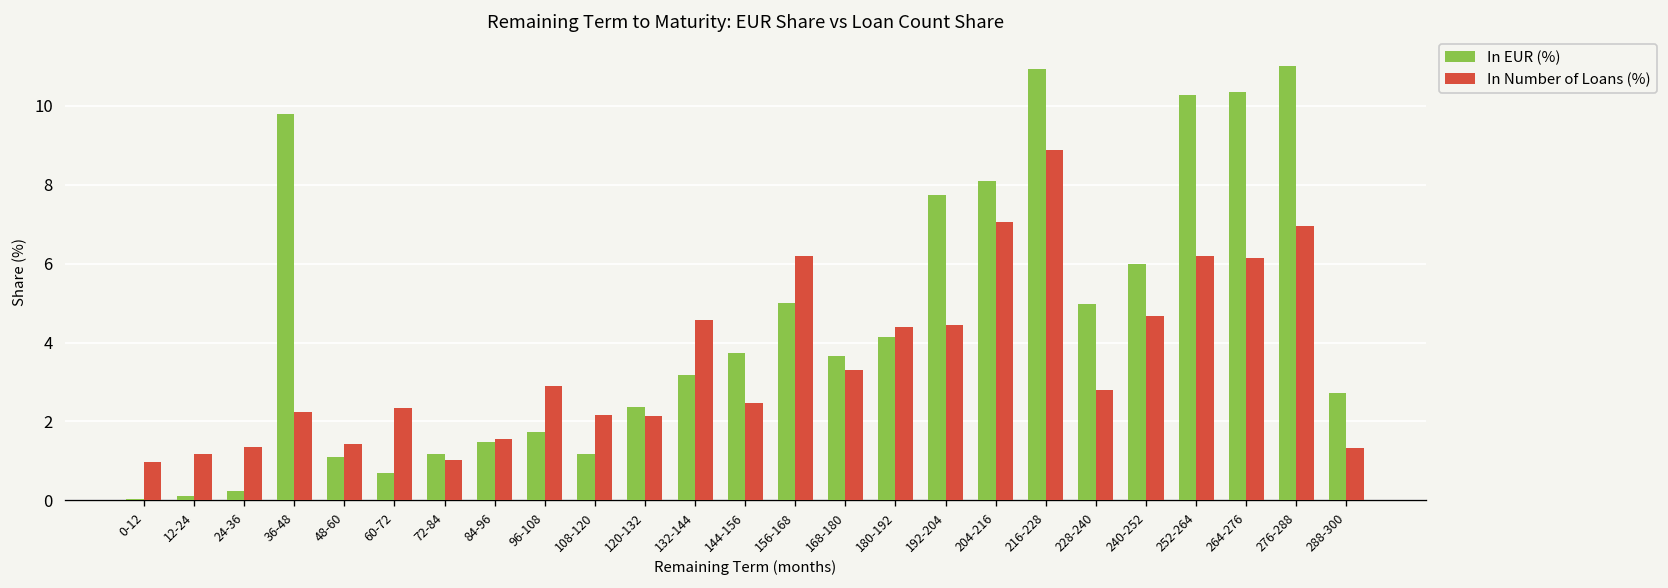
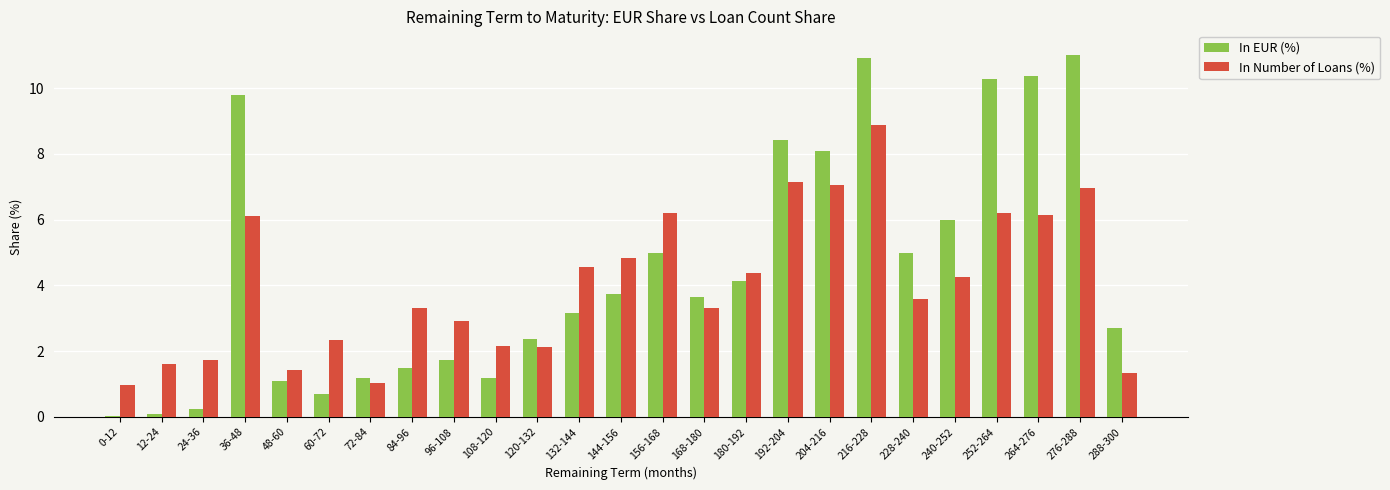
  {
    "In EUR (%)": {
      "12-24": 0.1,
      "24-36": 0.2,
      "36-48": 9.8,
      "48-60": 1.1,
      "60-72": 0.7,
      "72-84": 1.2,
      "84-96": 1.5,
      "96-108": 1.7,
      "108-120": 1.2,
      "120-132": 2.4,
      "132-144": 3.2,
      "144-156": 3.7,
      "156-168": 5.0,
      "168-180": 3.7,
      "180-192": 4.1,
-     "192-204": 7.7,
+     "192-204": 8.4,
      "204-216": 8.1,
      "216-228": 10.9,
      "228-240": 5.0,
      "240-252": 6.0,
      "252-264": 10.3,
      "264-276": 10.4,
      "276-288": 11.0,
      "288-300": 2.7
    },
    "In Number of Loans (%)": {
      "0-12": 1.0,
-     "12-24": 1.2,
-     "24-36": 1.4,
-     "36-48": 2.2,
+     "12-24": 1.6,
+     "24-36": 1.7,
+     "36-48": 6.1,
      "48-60": 1.4,
      "60-72": 2.3,
      "72-84": 1.0,
-     "84-96": 1.6,
+     "84-96": 3.3,
      "96-108": 2.9,
      "108-120": 2.2,
      "120-132": 2.1,
      "132-144": 4.6,
-     "144-156": 2.5,
+     "144-156": 4.8,
      "156-168": 6.2,
      "168-180": 3.3,
      "180-192": 4.4,
-     "192-204": 4.5,
+     "192-204": 7.2,
      "204-216": 7.1,
      "216-228": 8.9,
-     "228-240": 2.8,
-     "240-252": 4.7,
+     "228-240": 3.6,
+     "240-252": 4.3,
      "252-264": 6.2,
      "264-276": 6.1,
      "276-288": 7.0,
      "288-300": 1.3
    }
  }
